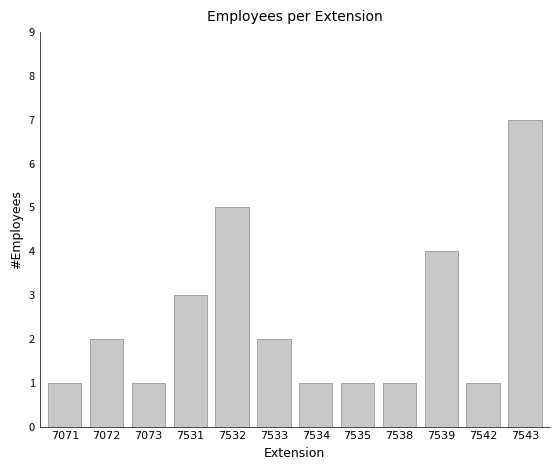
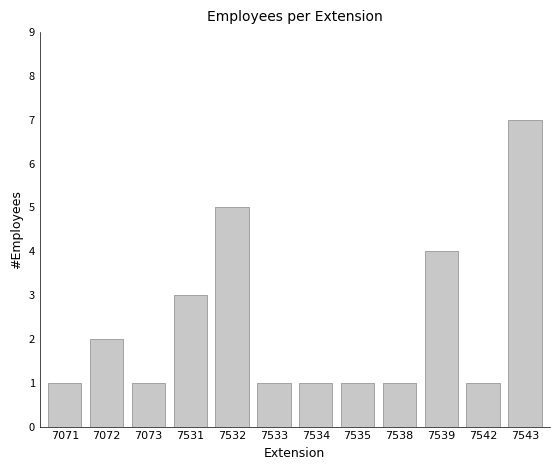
  {
    "7071": 1,
    "7072": 2,
    "7073": 1,
    "7531": 3,
    "7532": 5,
-   "7533": 2,
+   "7533": 1,
    "7534": 1,
    "7535": 1,
    "7538": 1,
    "7539": 4,
    "7542": 1,
    "7543": 7
  }
